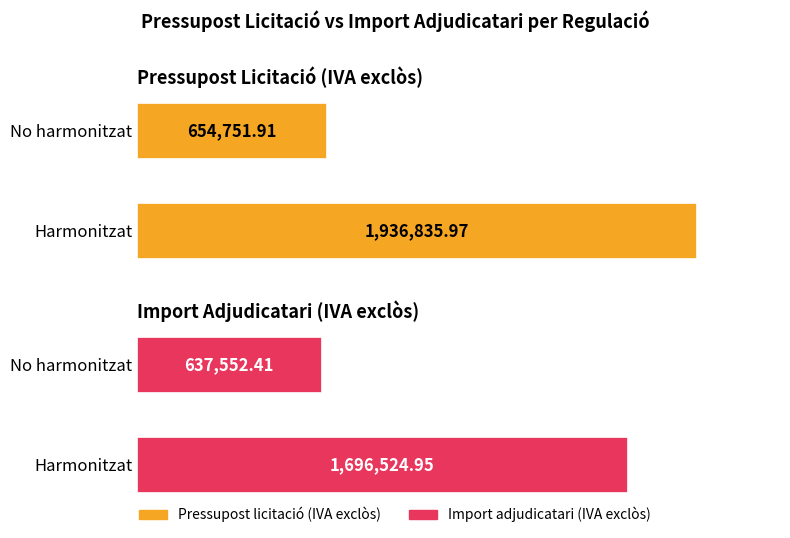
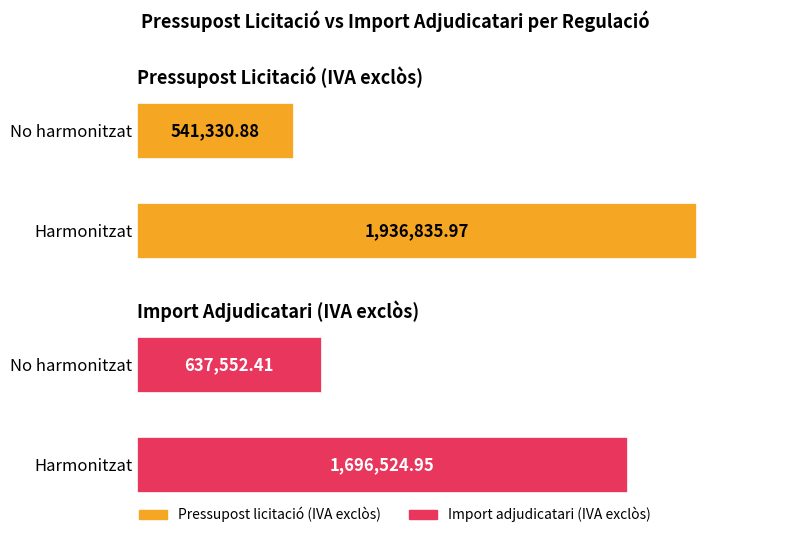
  {
    "Pressupost Licitació (IVA exclòs)": {
-     "No harmonitzat": "654,751.91",
+     "No harmonitzat": "541,330.88",
      "Harmonitzat": "1,936,835.97"
    },
    "Import Adjudicatari (IVA exclòs)": {
      "No harmonitzat": "637,552.41",
      "Harmonitzat": "1,696,524.95"
    }
  }
